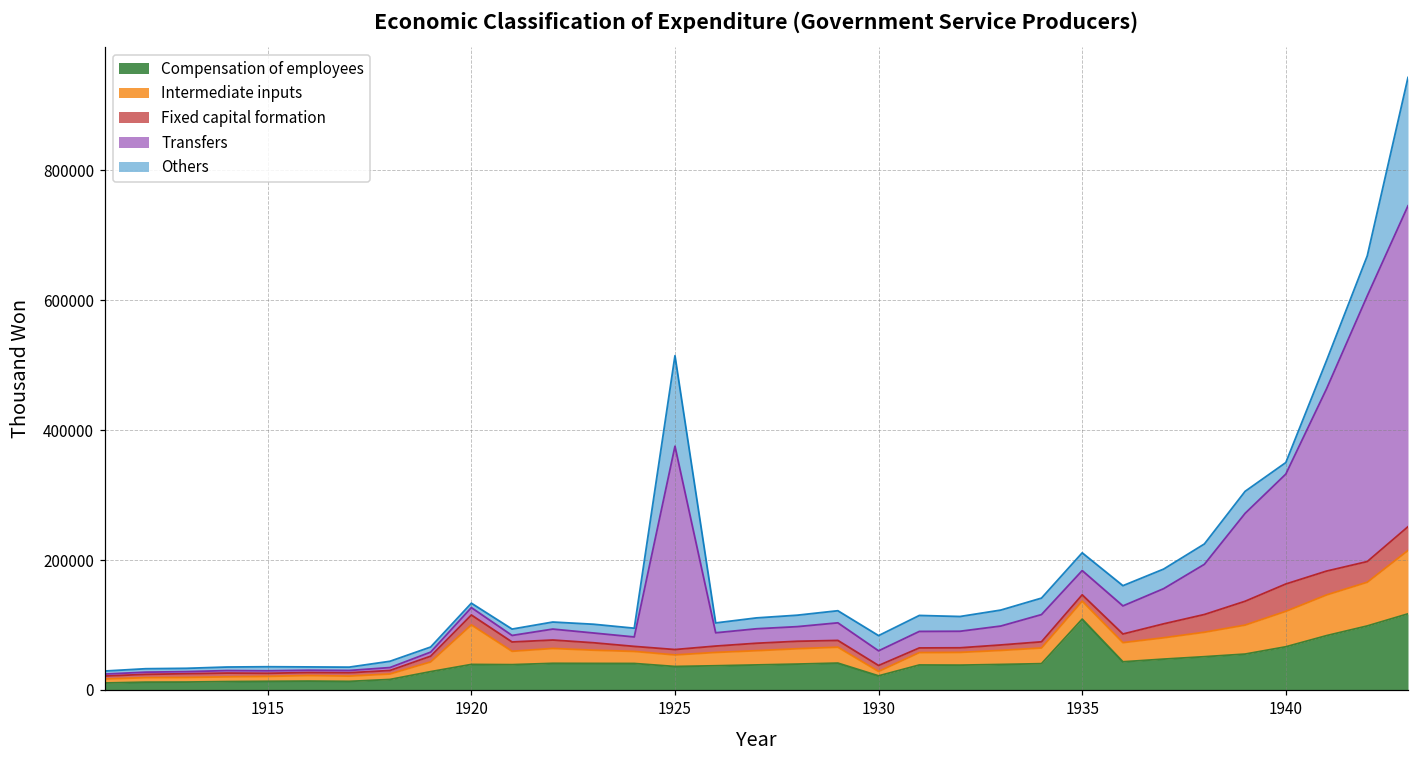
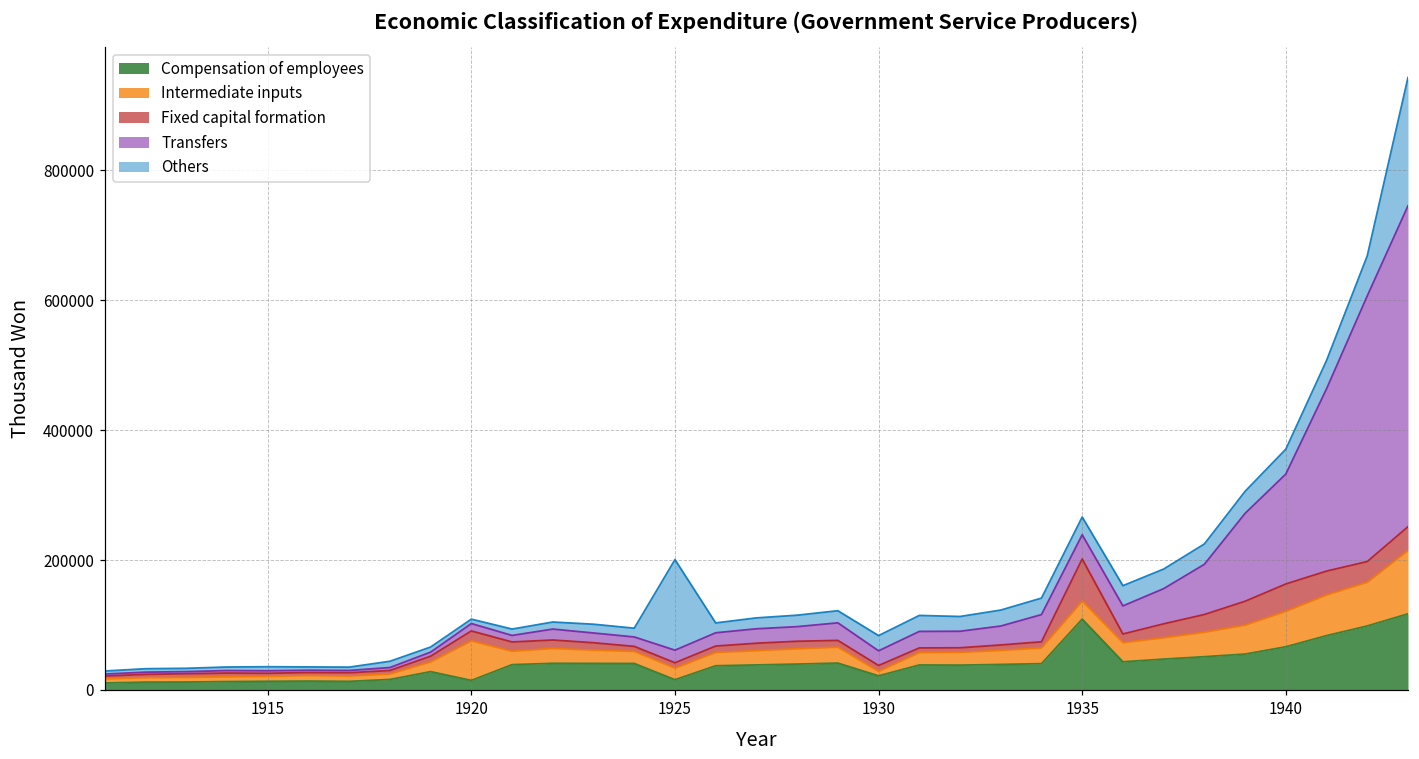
  {
    "Compensation of employees": {
      "1915": 10000,
-     "1920": 40000,
-     "1925": 40000,
+     "1920": 10000,
+     "1925": 20000,
      "1930": 20000,
      "1935": 110000,
      "1940": 70000
    },
    "Intermediate inputs": {
      "1915": 10000,
      "1920": 60000,
      "1925": 20000,
      "1930": 10000,
      "1935": 30000,
      "1940": 50000
    },
    "Fixed capital formation": {
      "1920": 20000,
      "1925": 10000,
      "1930": 10000,
-     "1935": 10000,
+     "1935": 60000,
      "1940": 40000
    },
    "Transfers": {
      "1920": 10000,
-     "1925": 310000,
+     "1925": 20000,
      "1930": 20000,
      "1935": 40000,
      "1940": 170000
    },
    "Others": {
      "1915": 10000,
      "1920": 10000,
      "1925": 140000,
      "1930": 20000,
      "1935": 30000,
-     "1940": 20000
+     "1940": 40000
    }
  }
